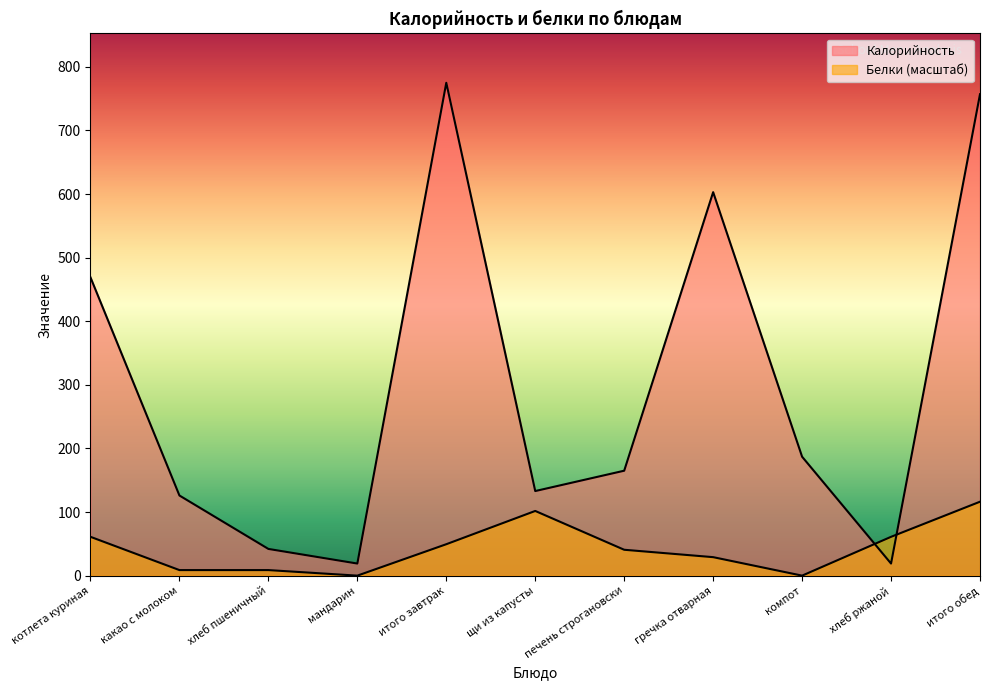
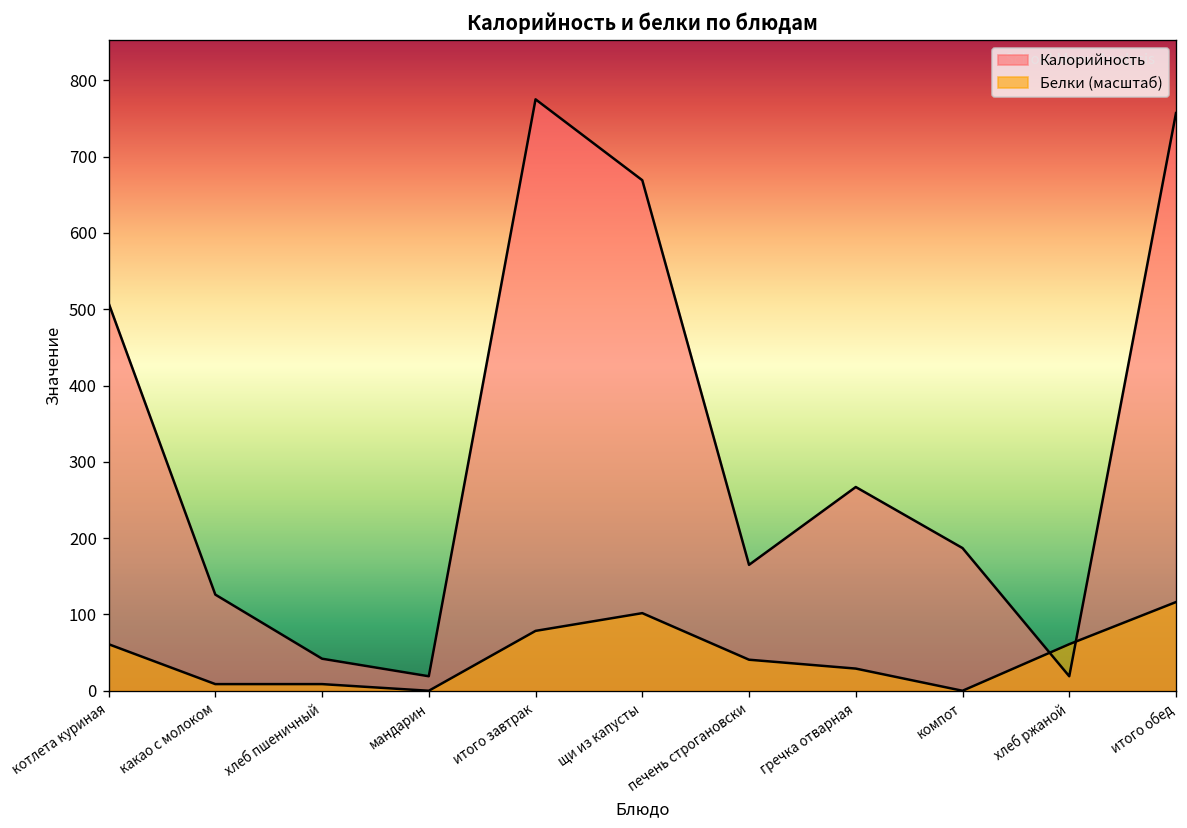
  {
    "Калорийность": {
-     "котлета куриная": 470,
+     "котлета куриная": 510,
      "какао с молоком": 130,
      "хлеб пшеничный": 40,
      "мандарин": 20,
      "итого завтрак": 780,
-     "щи из капусты": 130,
+     "щи из капусты": 670,
      "печень строгановски": 170,
-     "гречка отварная": 600,
+     "гречка отварная": 270,
      "компот": 190,
      "хлеб ржаной": 20,
      "итого обед": 760
    },
    "Белки (масштаб)": {
      "котлета куриная": 60,
      "какао с молоком": 10,
      "хлеб пшеничный": 10,
      "мандарин": 0,
-     "итого завтрак": 50,
+     "итого завтрак": 80,
      "щи из капусты": 100,
      "печень строгановски": 40,
      "гречка отварная": 30,
      "компот": 0,
      "хлеб ржаной": 60,
      "итого обед": 120
    }
  }
